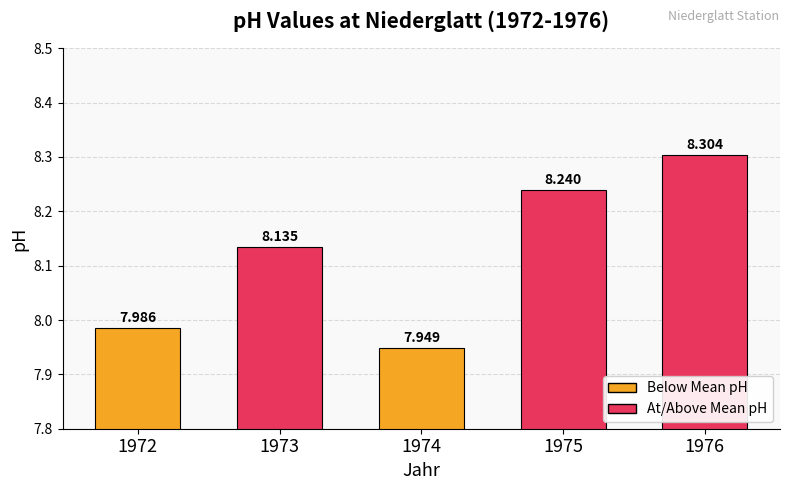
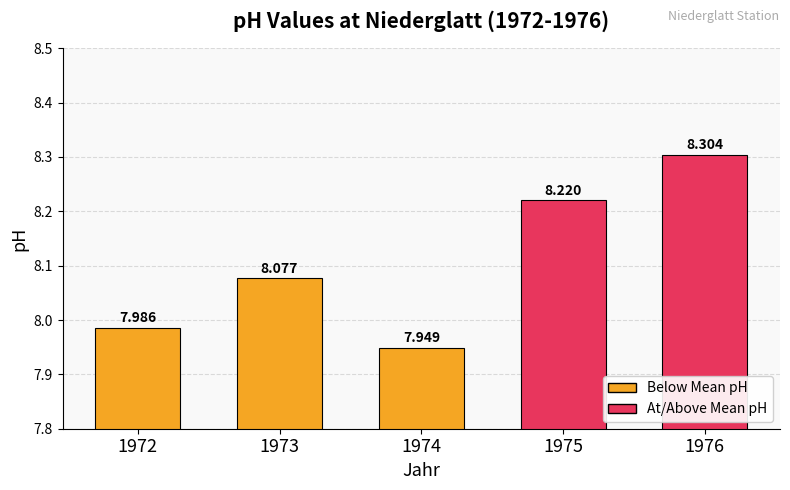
  {
    "1972": 7.986,
-   "1973": 8.135,
+   "1973": 8.077,
    "1974": 7.949,
-   "1975": 8.240,
+   "1975": 8.220,
    "1976": 8.304
  }
